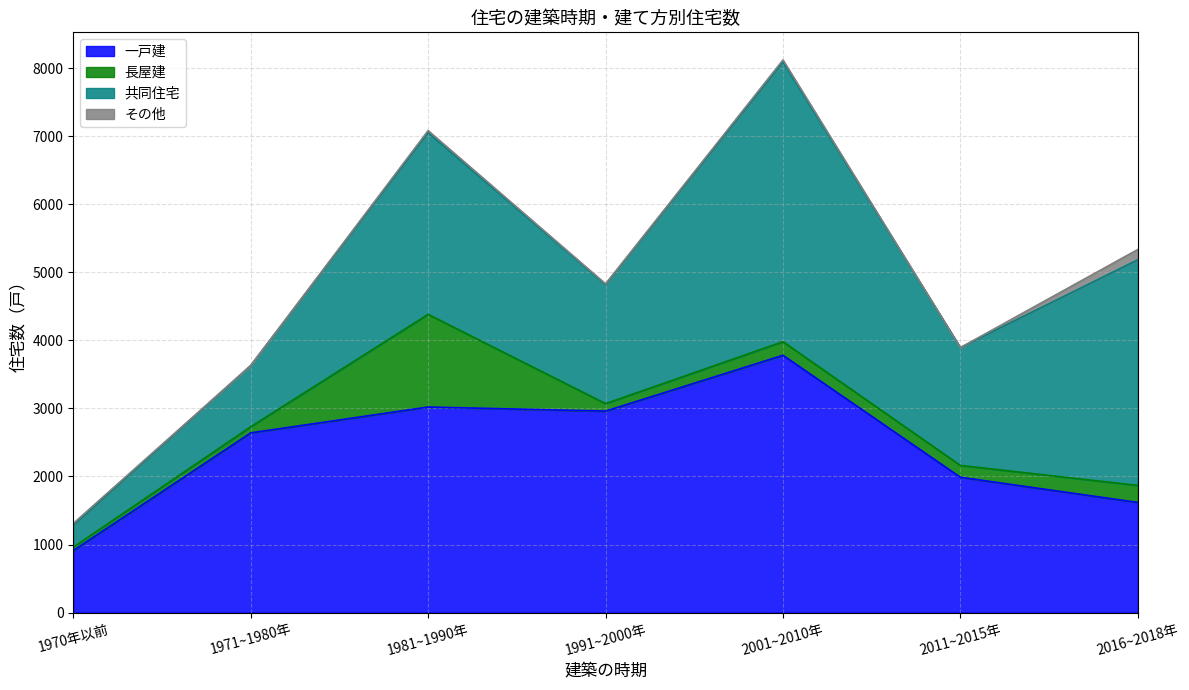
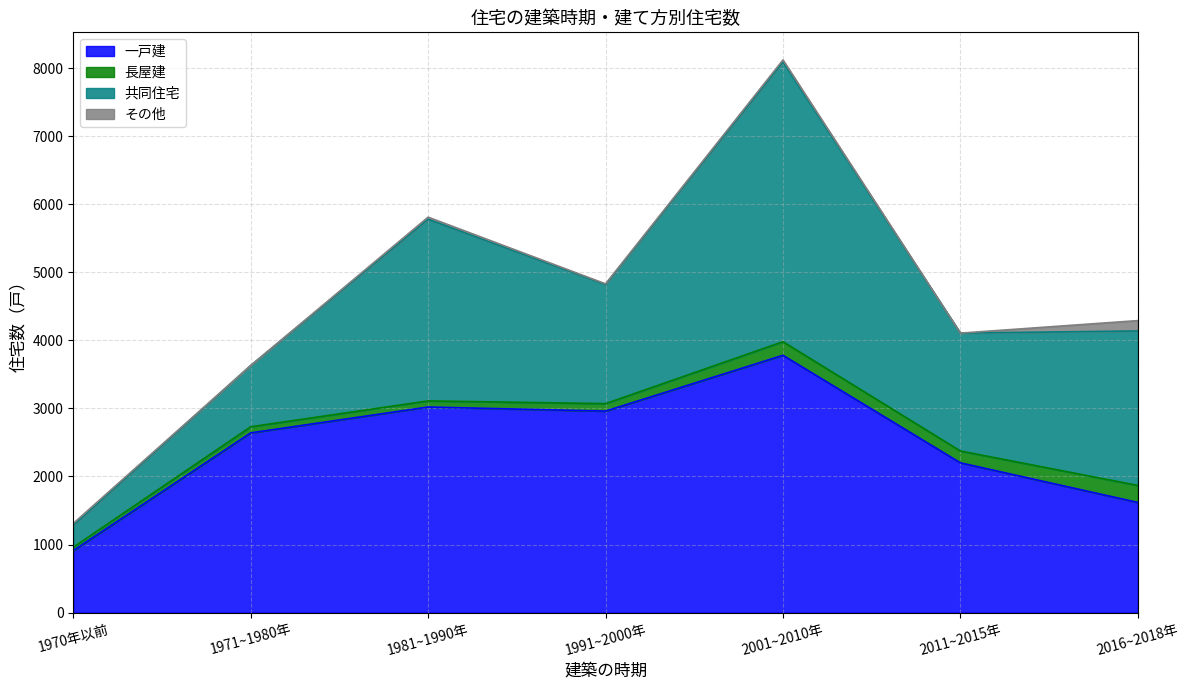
  {
    "一戸建": {
      "1970年以前": 900,
      "1971~1980年": 2600,
      "1981~1990年": 3000,
      "1991~2000年": 3000,
      "2001~2010年": 3800,
-     "2011~2015年": 2000,
+     "2011~2015年": 2200,
      "2016~2018年": 1600
    },
    "長屋建": {
      "1970年以前": 100,
      "1971~1980年": 100,
-     "1981~1990年": 1400,
+     "1981~1990年": 100,
      "1991~2000年": 100,
      "2001~2010年": 200,
      "2011~2015年": 200,
      "2016~2018年": 300
    },
    "共同住宅": {
-     "2016~2018年": 3300
+     "2016~2018年": 2300
    },
    "その他": {
      "2016~2018年": 200
    }
  }
